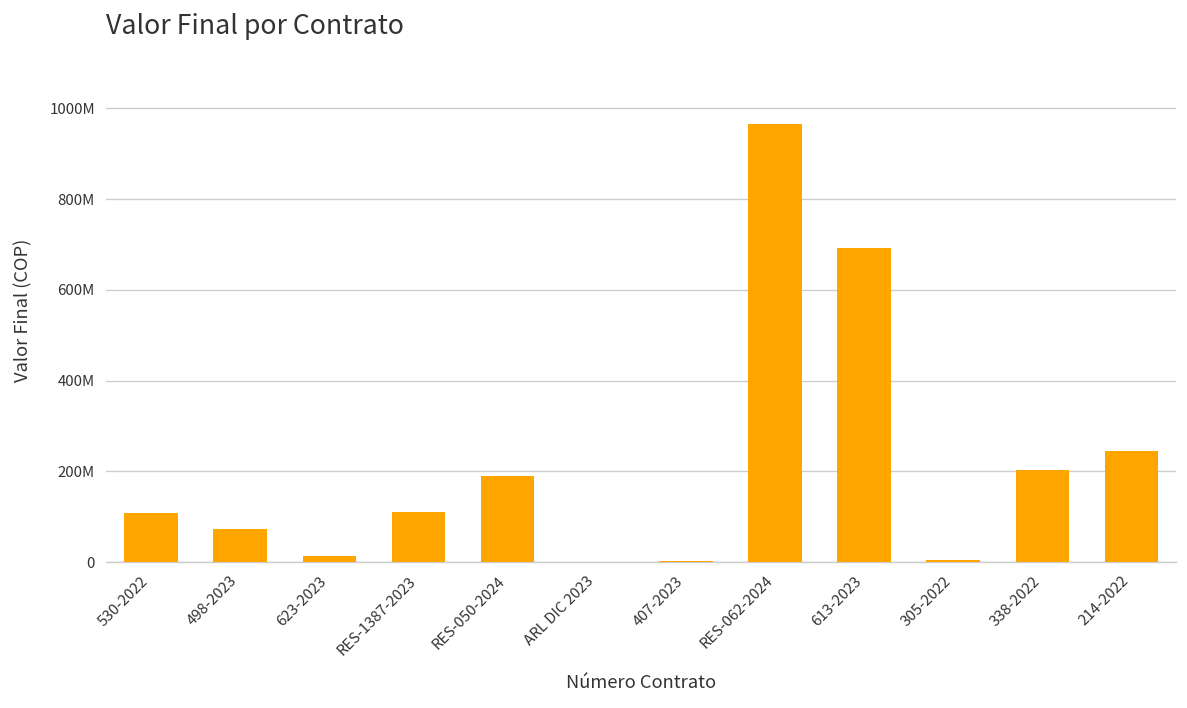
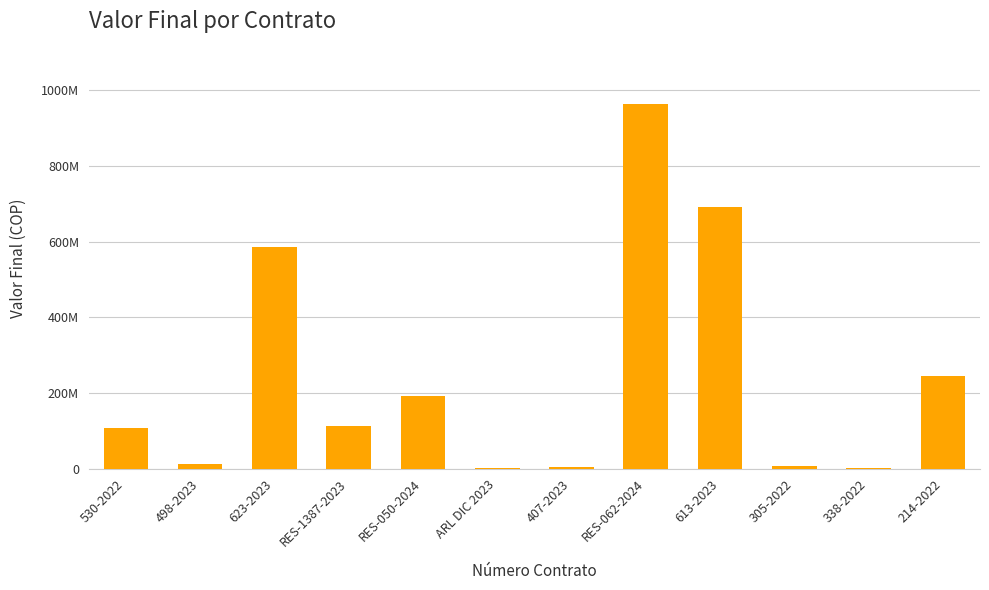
  {
    "530-2022": 110000000,
-   "498-2023": 70000000,
-   "623-2023": 10000000,
+   "498-2023": 10000000,
+   "623-2023": 590000000,
    "RES-1387-2023": 110000000,
    "RES-050-2024": 190000000,
    "RES-062-2024": 970000000,
    "613-2023": 690000000,
-   "338-2022": 200000000,
+   "338-2022": 0,
    "214-2022": 240000000
  }
